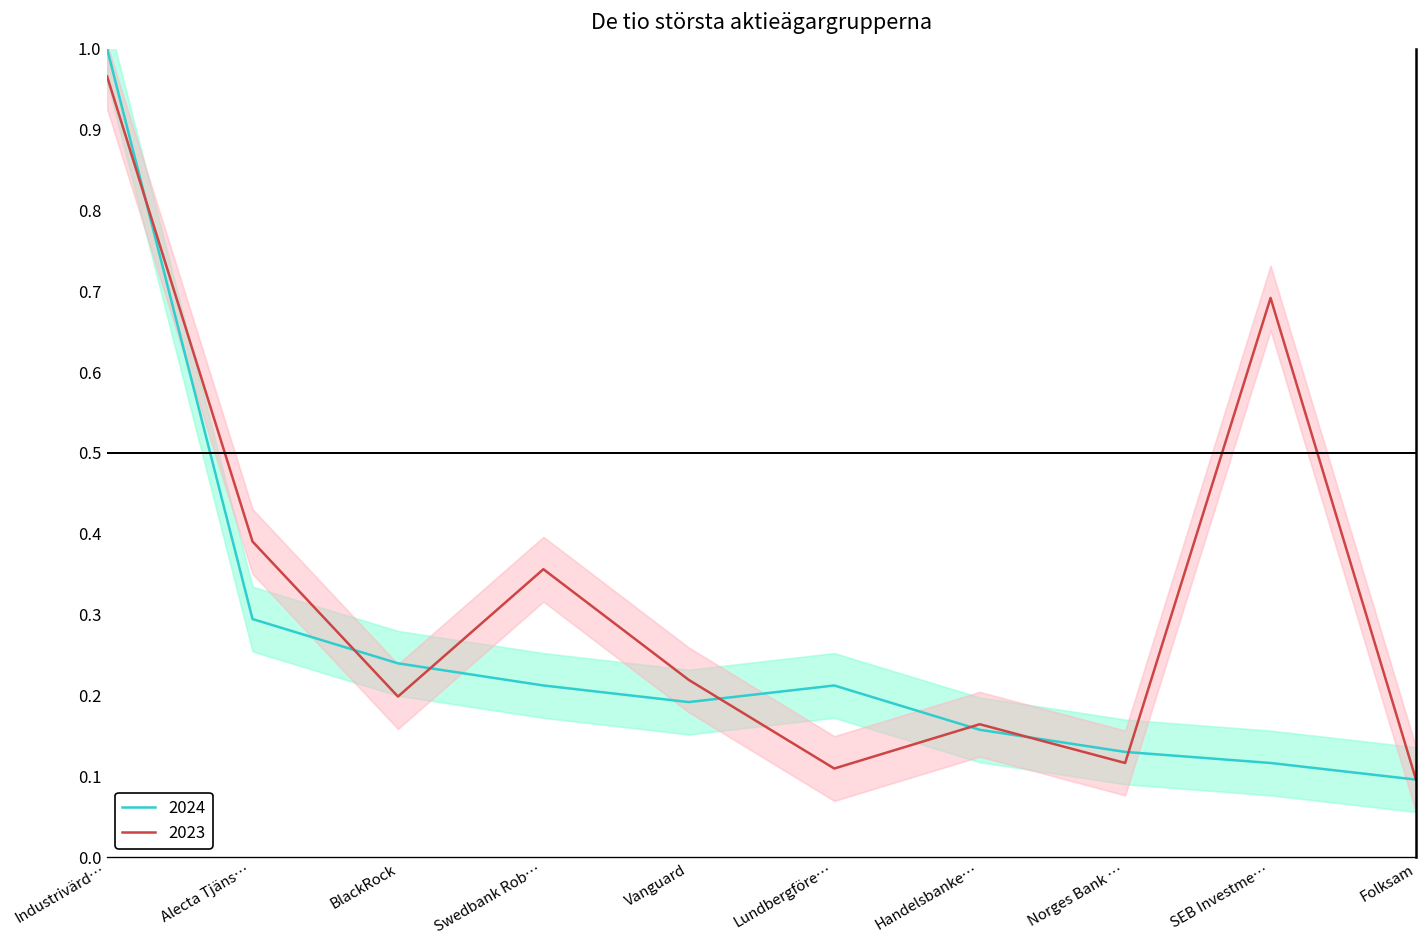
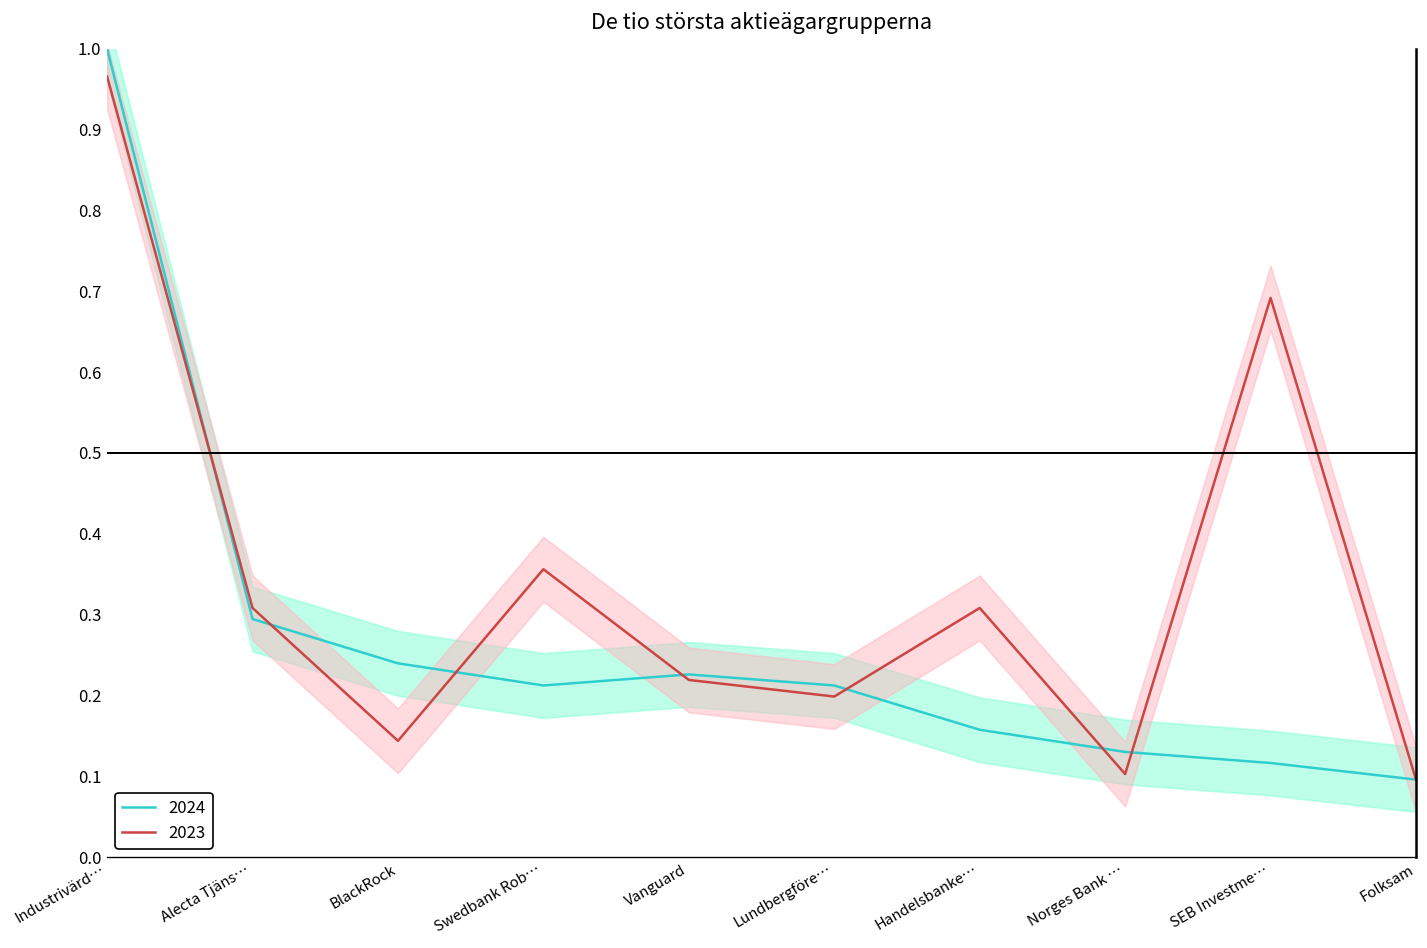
  {
    "2024": {
      "Industrivärd…": 1.00,
      "Alecta Tjäns…": 0.29,
      "Swedbank Rob…": 0.21,
-     "Vanguard": 0.19,
+     "Vanguard": 0.23,
      "Lundbergföre…": 0.21,
      "Handelsbanke…": 0.16,
      "Norges Bank …": 0.13,
      "SEB Investme…": 0.12
    },
    "2023": {
      "Industrivärd…": 0.97,
-     "Alecta Tjäns…": 0.39,
-     "BlackRock": 0.20,
+     "Alecta Tjäns…": 0.31,
+     "BlackRock": 0.14,
      "Swedbank Rob…": 0.36,
      "Vanguard": 0.22,
-     "Lundbergföre…": 0.11,
-     "Handelsbanke…": 0.16,
-     "Norges Bank …": 0.12,
+     "Lundbergföre…": 0.20,
+     "Handelsbanke…": 0.31,
+     "Norges Bank …": 0.10,
      "SEB Investme…": 0.69
    }
  }
